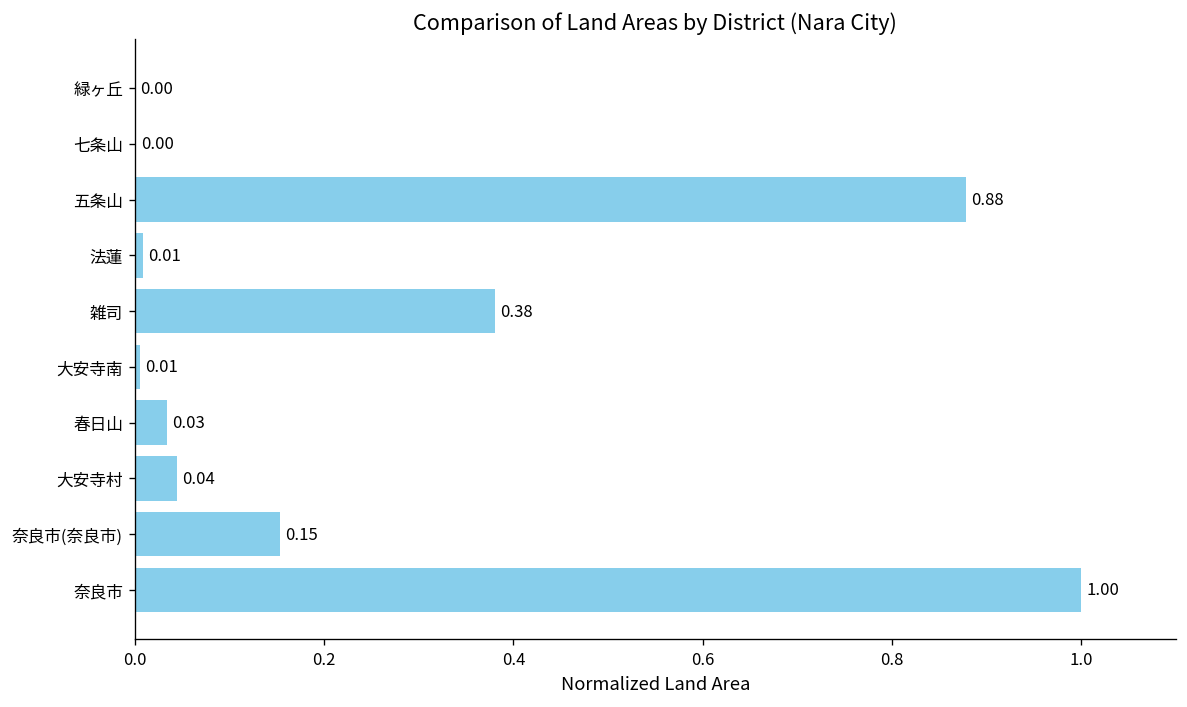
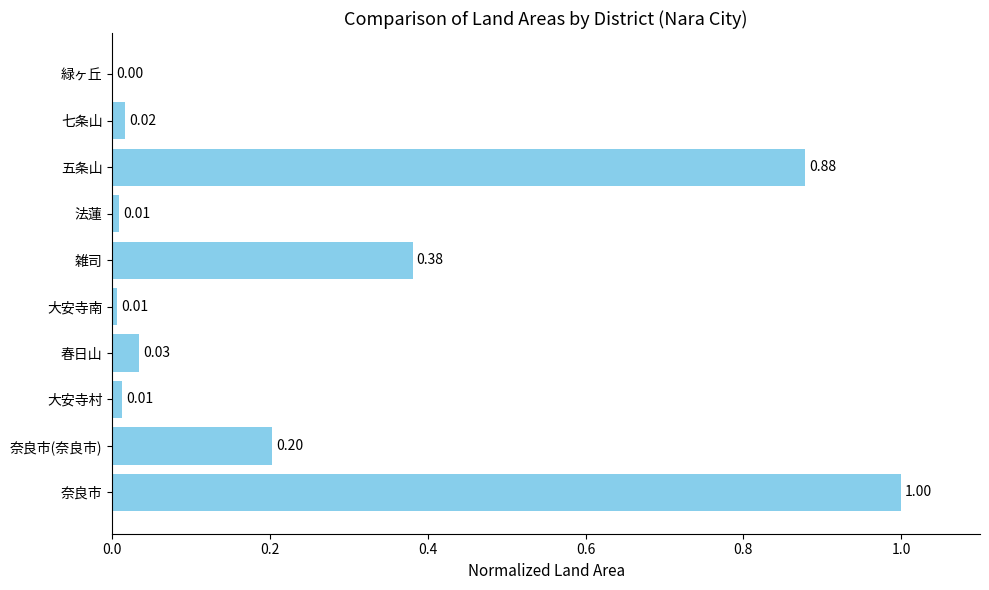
  {
    "緑ヶ丘": 0.00,
-   "七条山": 0.00,
+   "七条山": 0.02,
    "五条山": 0.88,
    "法蓮": 0.01,
    "雑司": 0.38,
    "大安寺南": 0.01,
    "春日山": 0.03,
-   "大安寺村": 0.04,
-   "奈良市(奈良市)": 0.15,
+   "大安寺村": 0.01,
+   "奈良市(奈良市)": 0.20,
    "奈良市": 1.00
  }
